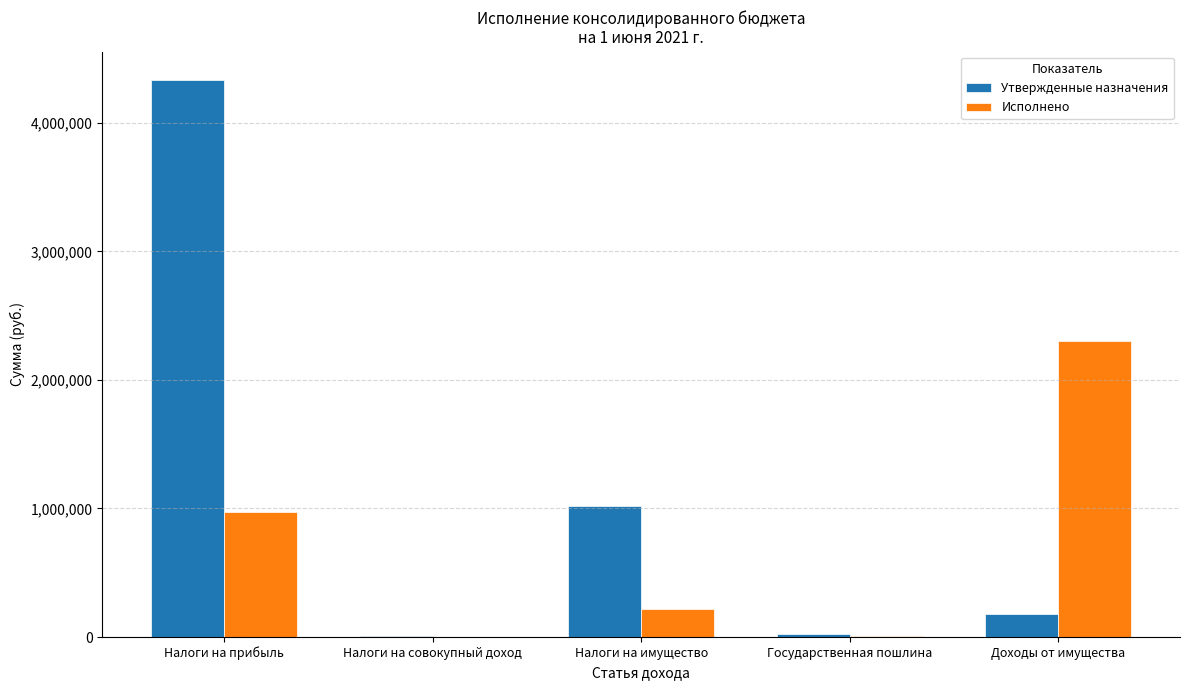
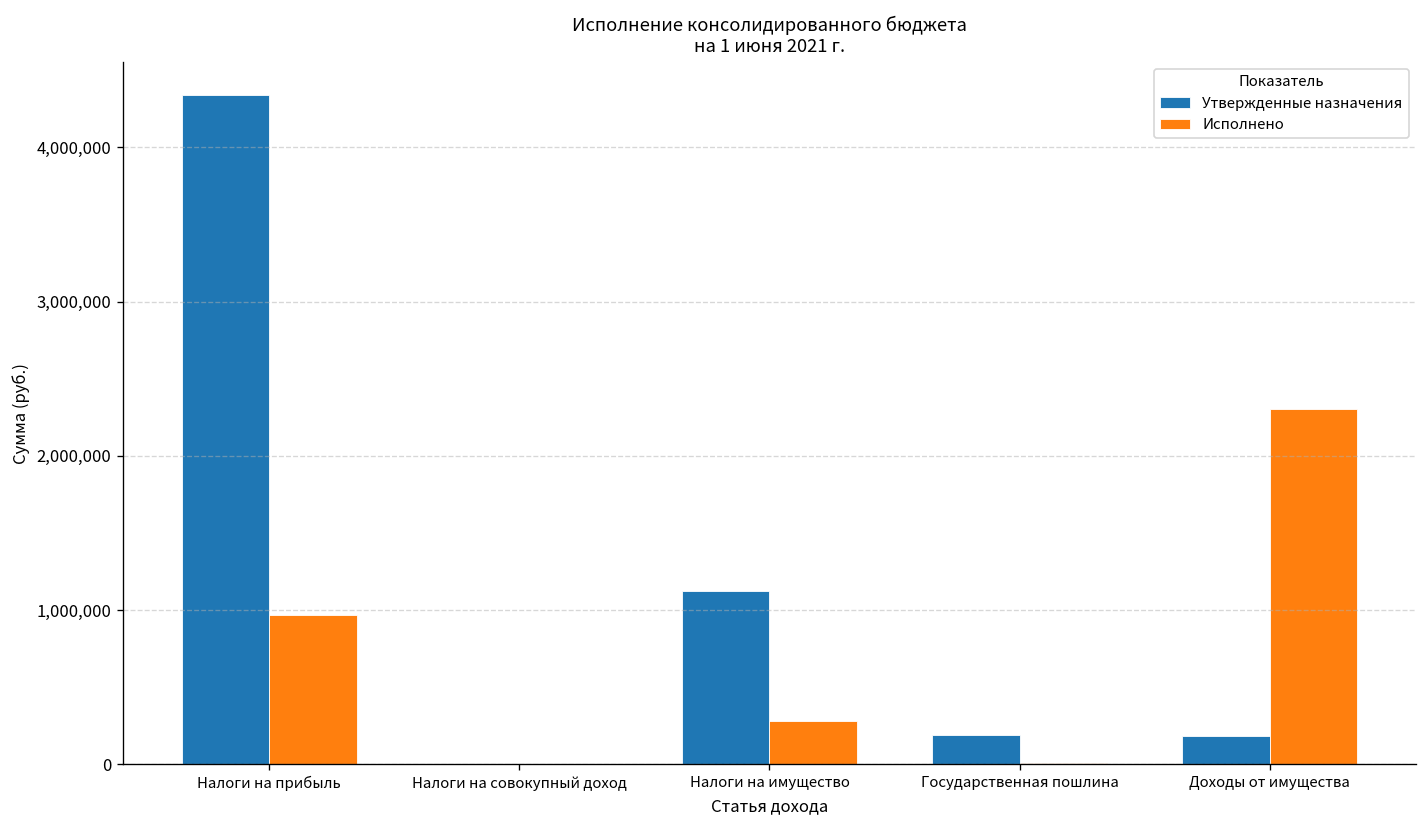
  {
    "Утвержденные назначения": {
      "Налоги на прибыль": "4,340,000",
-     "Налоги на имущество": "1,020,000",
-     "Государственная пошлина": "20,000",
+     "Налоги на имущество": "1,120,000",
+     "Государственная пошлина": "190,000",
      "Доходы от имущества": "180,000"
    },
    "Исполнено": {
      "Налоги на прибыль": "970,000",
-     "Налоги на имущество": "220,000",
+     "Налоги на имущество": "280,000",
      "Доходы от имущества": "2,300,000"
    }
  }
